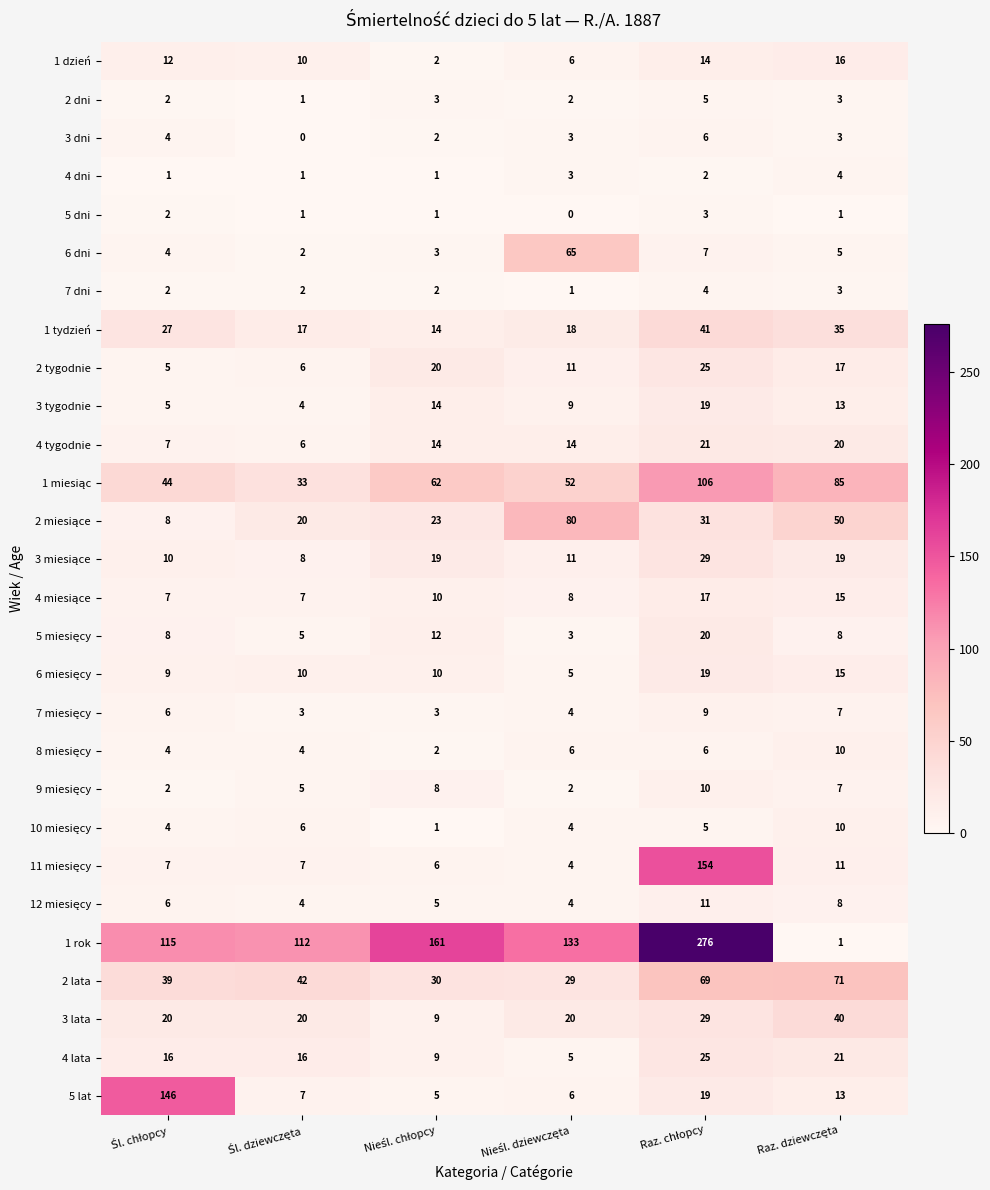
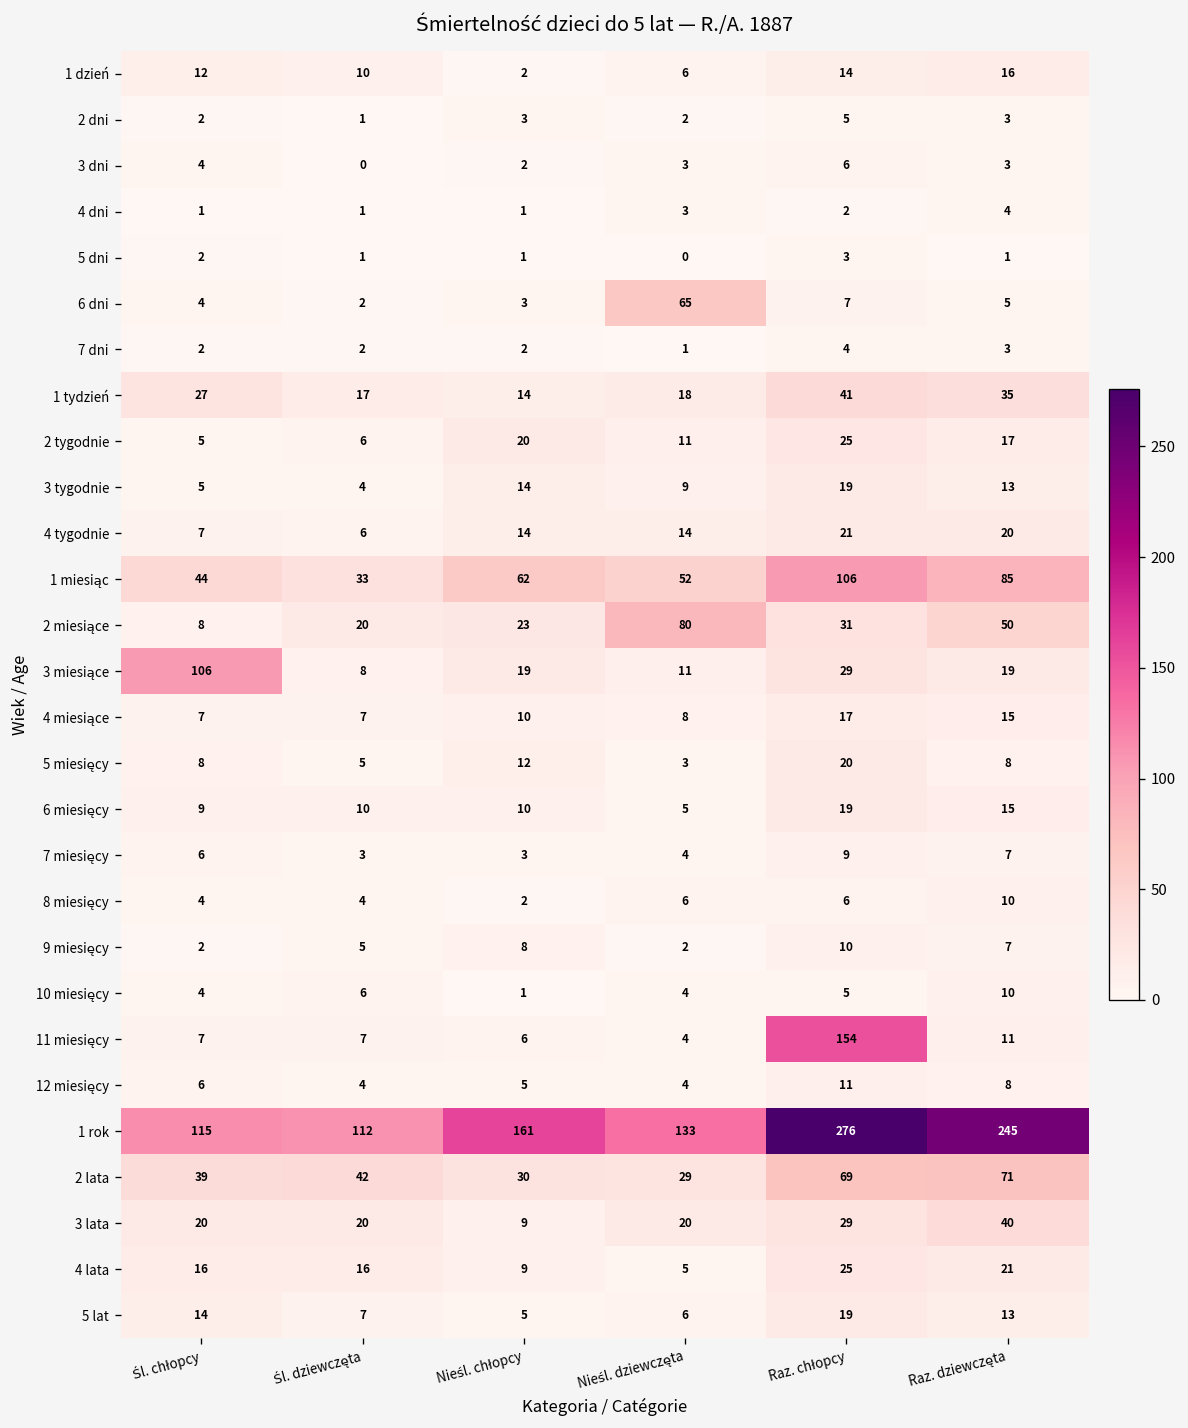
  {
    "1 dzień": {
      "Śl. chłopcy": 12,
      "Śl. dziewczęta": 10,
      "Nieśl. chłopcy": 2,
      "Nieśl. dziewczęta": 6,
      "Raz. chłopcy": 14,
      "Raz. dziewczęta": 16
    },
    "2 dni": {
      "Śl. chłopcy": 2,
      "Śl. dziewczęta": 1,
      "Nieśl. chłopcy": 3,
      "Nieśl. dziewczęta": 2,
      "Raz. chłopcy": 5,
      "Raz. dziewczęta": 3
    },
    "3 dni": {
      "Śl. chłopcy": 4,
      "Śl. dziewczęta": 0,
      "Nieśl. chłopcy": 2,
      "Nieśl. dziewczęta": 3,
      "Raz. chłopcy": 6,
      "Raz. dziewczęta": 3
    },
    "4 dni": {
      "Śl. chłopcy": 1,
      "Śl. dziewczęta": 1,
      "Nieśl. chłopcy": 1,
      "Nieśl. dziewczęta": 3,
      "Raz. chłopcy": 2,
      "Raz. dziewczęta": 4
    },
    "5 dni": {
      "Śl. chłopcy": 2,
      "Śl. dziewczęta": 1,
      "Nieśl. chłopcy": 1,
      "Nieśl. dziewczęta": 0,
      "Raz. chłopcy": 3,
      "Raz. dziewczęta": 1
    },
    "6 dni": {
      "Śl. chłopcy": 4,
      "Śl. dziewczęta": 2,
      "Nieśl. chłopcy": 3,
      "Nieśl. dziewczęta": 65,
      "Raz. chłopcy": 7,
      "Raz. dziewczęta": 5
    },
    "7 dni": {
      "Śl. chłopcy": 2,
      "Śl. dziewczęta": 2,
      "Nieśl. chłopcy": 2,
      "Nieśl. dziewczęta": 1,
      "Raz. chłopcy": 4,
      "Raz. dziewczęta": 3
    },
    "1 tydzień": {
      "Śl. chłopcy": 27,
      "Śl. dziewczęta": 17,
      "Nieśl. chłopcy": 14,
      "Nieśl. dziewczęta": 18,
      "Raz. chłopcy": 41,
      "Raz. dziewczęta": 35
    },
    "2 tygodnie": {
      "Śl. chłopcy": 5,
      "Śl. dziewczęta": 6,
      "Nieśl. chłopcy": 20,
      "Nieśl. dziewczęta": 11,
      "Raz. chłopcy": 25,
      "Raz. dziewczęta": 17
    },
    "3 tygodnie": {
      "Śl. chłopcy": 5,
      "Śl. dziewczęta": 4,
      "Nieśl. chłopcy": 14,
      "Nieśl. dziewczęta": 9,
      "Raz. chłopcy": 19,
      "Raz. dziewczęta": 13
    },
    "4 tygodnie": {
      "Śl. chłopcy": 7,
      "Śl. dziewczęta": 6,
      "Nieśl. chłopcy": 14,
      "Nieśl. dziewczęta": 14,
      "Raz. chłopcy": 21,
      "Raz. dziewczęta": 20
    },
    "1 miesiąc": {
      "Śl. chłopcy": 44,
      "Śl. dziewczęta": 33,
      "Nieśl. chłopcy": 62,
      "Nieśl. dziewczęta": 52,
      "Raz. chłopcy": 106,
      "Raz. dziewczęta": 85
    },
    "2 miesiące": {
      "Śl. chłopcy": 8,
      "Śl. dziewczęta": 20,
      "Nieśl. chłopcy": 23,
      "Nieśl. dziewczęta": 80,
      "Raz. chłopcy": 31,
      "Raz. dziewczęta": 50
    },
    "3 miesiące": {
-     "Śl. chłopcy": 10,
+     "Śl. chłopcy": 106,
      "Śl. dziewczęta": 8,
      "Nieśl. chłopcy": 19,
      "Nieśl. dziewczęta": 11,
      "Raz. chłopcy": 29,
      "Raz. dziewczęta": 19
    },
    "4 miesiące": {
      "Śl. chłopcy": 7,
      "Śl. dziewczęta": 7,
      "Nieśl. chłopcy": 10,
      "Nieśl. dziewczęta": 8,
      "Raz. chłopcy": 17,
      "Raz. dziewczęta": 15
    },
    "5 miesięcy": {
      "Śl. chłopcy": 8,
      "Śl. dziewczęta": 5,
      "Nieśl. chłopcy": 12,
      "Nieśl. dziewczęta": 3,
      "Raz. chłopcy": 20,
      "Raz. dziewczęta": 8
    },
    "6 miesięcy": {
      "Śl. chłopcy": 9,
      "Śl. dziewczęta": 10,
      "Nieśl. chłopcy": 10,
      "Nieśl. dziewczęta": 5,
      "Raz. chłopcy": 19,
      "Raz. dziewczęta": 15
    },
    "7 miesięcy": {
      "Śl. chłopcy": 6,
      "Śl. dziewczęta": 3,
      "Nieśl. chłopcy": 3,
      "Nieśl. dziewczęta": 4,
      "Raz. chłopcy": 9,
      "Raz. dziewczęta": 7
    },
    "8 miesięcy": {
      "Śl. chłopcy": 4,
      "Śl. dziewczęta": 4,
      "Nieśl. chłopcy": 2,
      "Nieśl. dziewczęta": 6,
      "Raz. chłopcy": 6,
      "Raz. dziewczęta": 10
    },
    "9 miesięcy": {
      "Śl. chłopcy": 2,
      "Śl. dziewczęta": 5,
      "Nieśl. chłopcy": 8,
      "Nieśl. dziewczęta": 2,
      "Raz. chłopcy": 10,
      "Raz. dziewczęta": 7
    },
    "10 miesięcy": {
      "Śl. chłopcy": 4,
      "Śl. dziewczęta": 6,
      "Nieśl. chłopcy": 1,
      "Nieśl. dziewczęta": 4,
      "Raz. chłopcy": 5,
      "Raz. dziewczęta": 10
    },
    "11 miesięcy": {
      "Śl. chłopcy": 7,
      "Śl. dziewczęta": 7,
      "Nieśl. chłopcy": 6,
      "Nieśl. dziewczęta": 4,
      "Raz. chłopcy": 154,
      "Raz. dziewczęta": 11
    },
    "12 miesięcy": {
      "Śl. chłopcy": 6,
      "Śl. dziewczęta": 4,
      "Nieśl. chłopcy": 5,
      "Nieśl. dziewczęta": 4,
      "Raz. chłopcy": 11,
      "Raz. dziewczęta": 8
    },
    "1 rok": {
      "Śl. chłopcy": 115,
      "Śl. dziewczęta": 112,
      "Nieśl. chłopcy": 161,
      "Nieśl. dziewczęta": 133,
      "Raz. chłopcy": 276,
-     "Raz. dziewczęta": 1
+     "Raz. dziewczęta": 245
    },
    "2 lata": {
      "Śl. chłopcy": 39,
      "Śl. dziewczęta": 42,
      "Nieśl. chłopcy": 30,
      "Nieśl. dziewczęta": 29,
      "Raz. chłopcy": 69,
      "Raz. dziewczęta": 71
    },
    "3 lata": {
      "Śl. chłopcy": 20,
      "Śl. dziewczęta": 20,
      "Nieśl. chłopcy": 9,
      "Nieśl. dziewczęta": 20,
      "Raz. chłopcy": 29,
      "Raz. dziewczęta": 40
    },
    "4 lata": {
      "Śl. chłopcy": 16,
      "Śl. dziewczęta": 16,
      "Nieśl. chłopcy": 9,
      "Nieśl. dziewczęta": 5,
      "Raz. chłopcy": 25,
      "Raz. dziewczęta": 21
    },
    "5 lat": {
-     "Śl. chłopcy": 146,
+     "Śl. chłopcy": 14,
      "Śl. dziewczęta": 7,
      "Nieśl. chłopcy": 5,
      "Nieśl. dziewczęta": 6,
      "Raz. chłopcy": 19,
      "Raz. dziewczęta": 13
    }
  }
